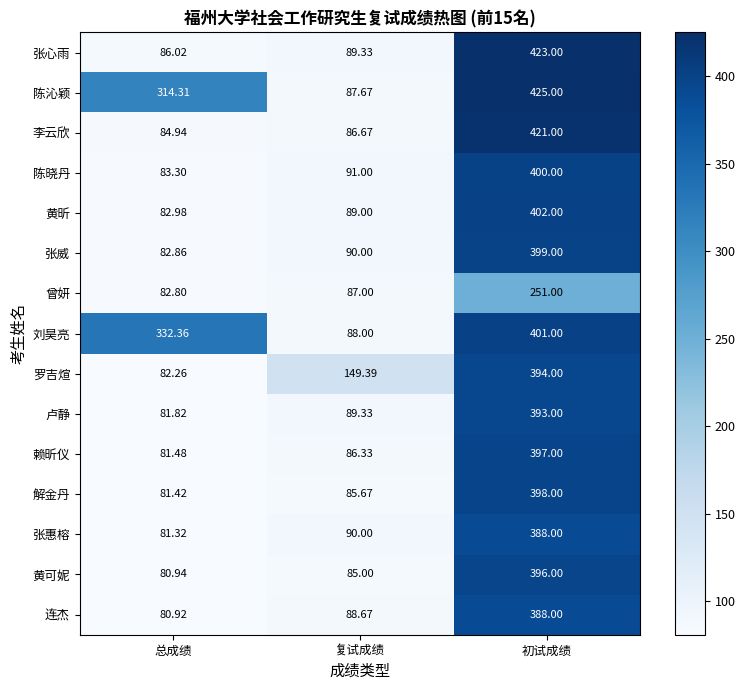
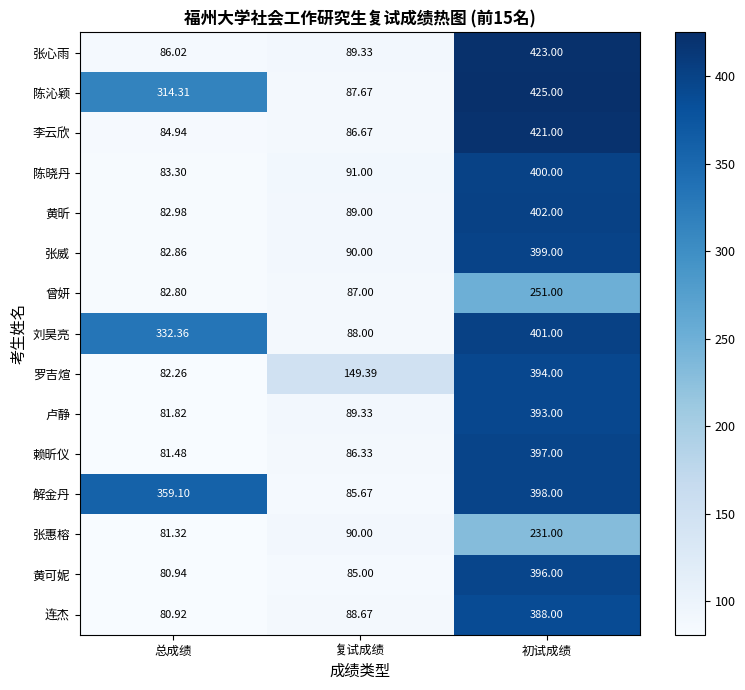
  {
    "张心雨": {
      "总成绩": 86.02,
      "复试成绩": 89.33,
      "初试成绩": 423.00
    },
    "陈沁颖": {
      "总成绩": 314.31,
      "复试成绩": 87.67,
      "初试成绩": 425.00
    },
    "李云欣": {
      "总成绩": 84.94,
      "复试成绩": 86.67,
      "初试成绩": 421.00
    },
    "陈晓丹": {
      "总成绩": 83.30,
      "复试成绩": 91.00,
      "初试成绩": 400.00
    },
    "黄昕": {
      "总成绩": 82.98,
      "复试成绩": 89.00,
      "初试成绩": 402.00
    },
    "张威": {
      "总成绩": 82.86,
      "复试成绩": 90.00,
      "初试成绩": 399.00
    },
    "曾妍": {
      "总成绩": 82.80,
      "复试成绩": 87.00,
      "初试成绩": 251.00
    },
    "刘昊亮": {
      "总成绩": 332.36,
      "复试成绩": 88.00,
      "初试成绩": 401.00
    },
    "罗吉煊": {
      "总成绩": 82.26,
      "复试成绩": 149.39,
      "初试成绩": 394.00
    },
    "卢静": {
      "总成绩": 81.82,
      "复试成绩": 89.33,
      "初试成绩": 393.00
    },
    "赖昕仪": {
      "总成绩": 81.48,
      "复试成绩": 86.33,
      "初试成绩": 397.00
    },
    "解金丹": {
-     "总成绩": 81.42,
+     "总成绩": 359.10,
      "复试成绩": 85.67,
      "初试成绩": 398.00
    },
    "张惠榕": {
      "总成绩": 81.32,
      "复试成绩": 90.00,
-     "初试成绩": 388.00
+     "初试成绩": 231.00
    },
    "黄可妮": {
      "总成绩": 80.94,
      "复试成绩": 85.00,
      "初试成绩": 396.00
    },
    "连杰": {
      "总成绩": 80.92,
      "复试成绩": 88.67,
      "初试成绩": 388.00
    }
  }
